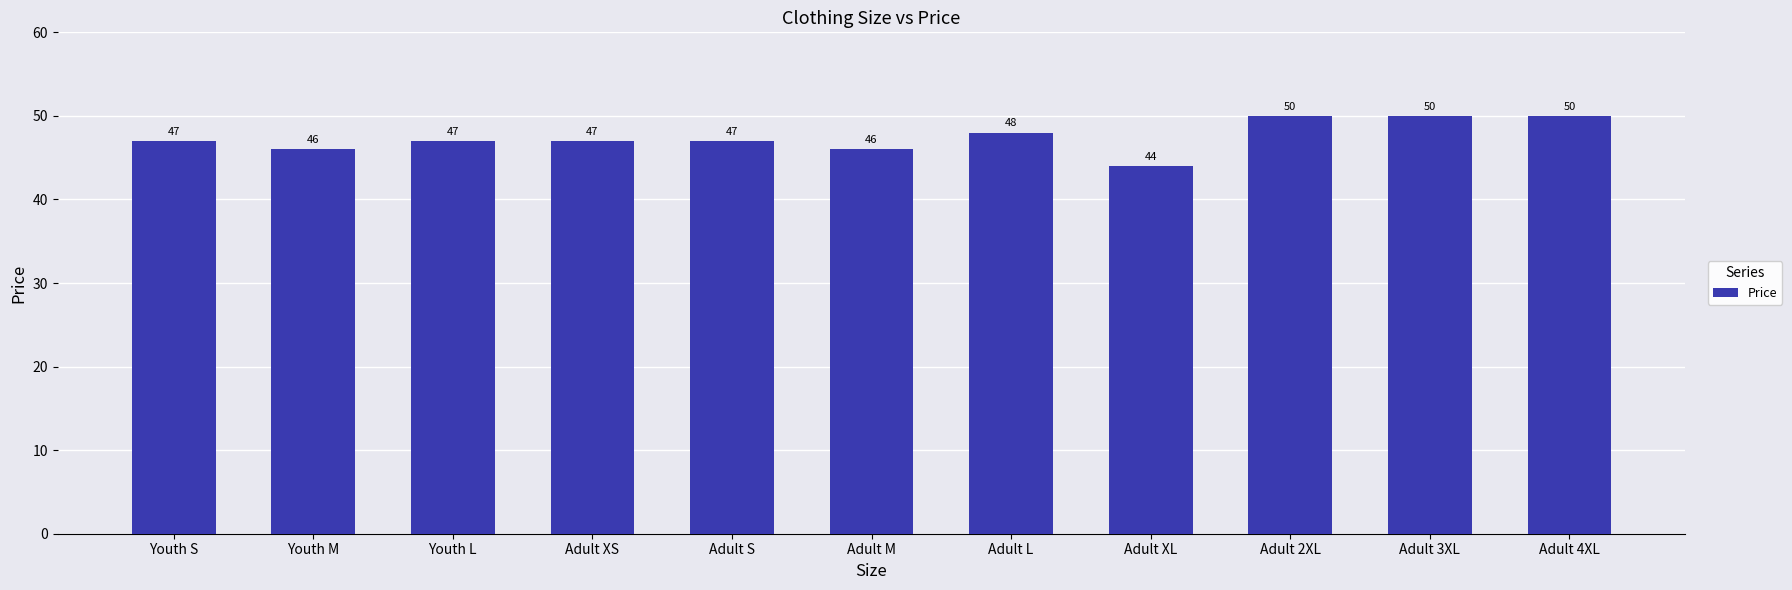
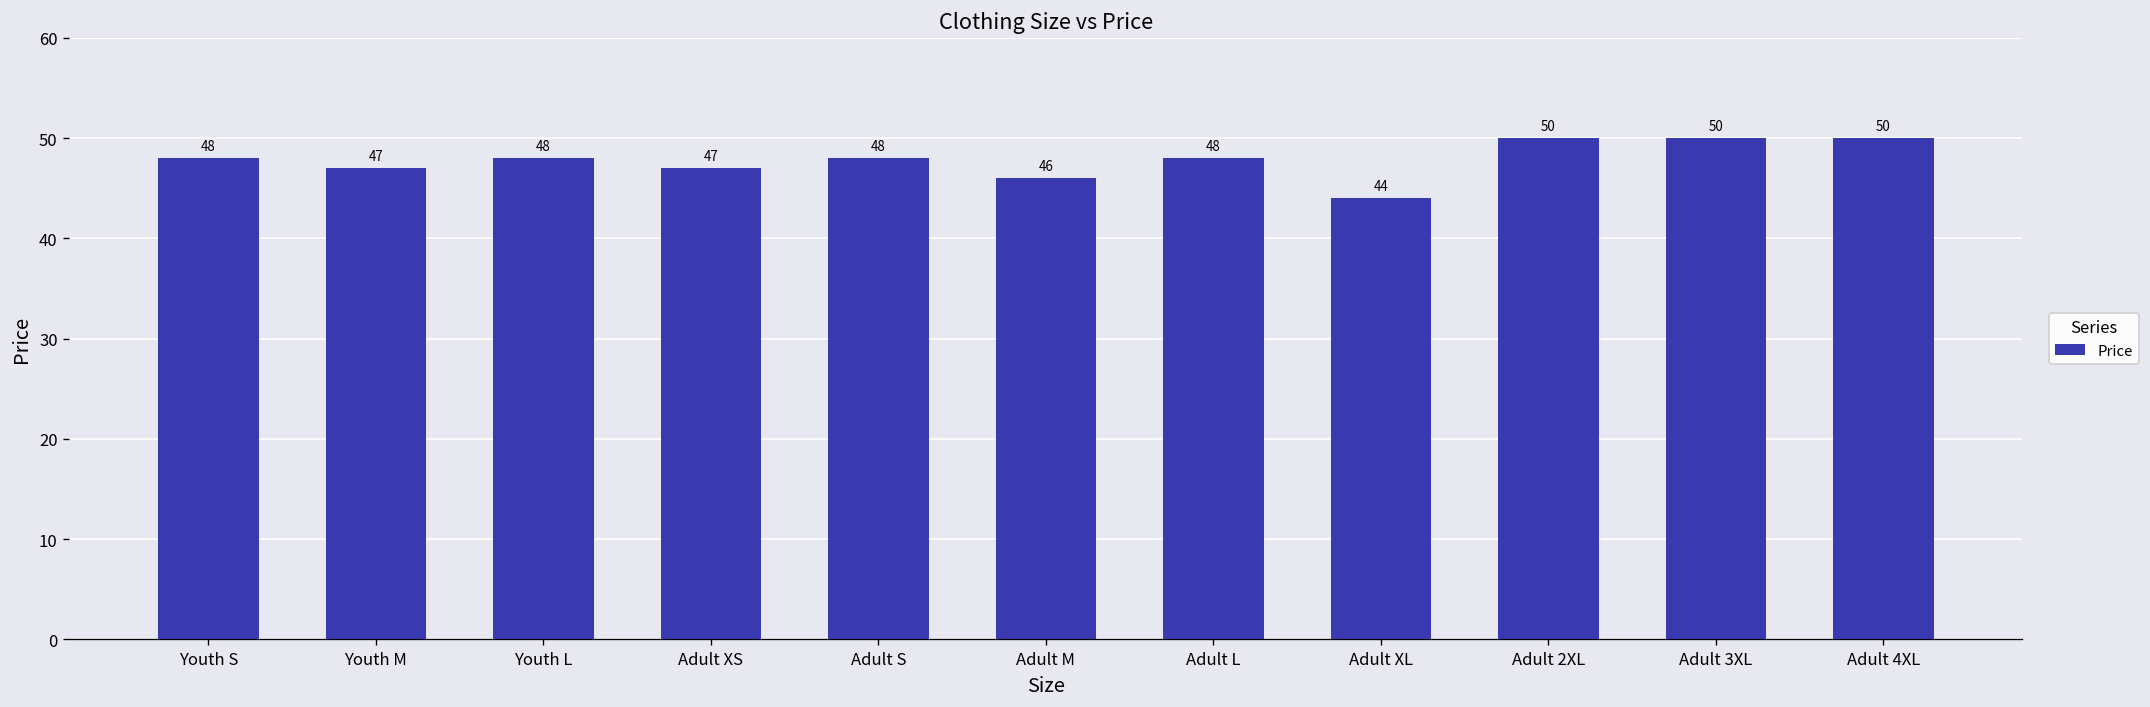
  {
-   "Youth S": 47,
-   "Youth M": 46,
-   "Youth L": 47,
+   "Youth S": 48,
+   "Youth M": 47,
+   "Youth L": 48,
    "Adult XS": 47,
-   "Adult S": 47,
+   "Adult S": 48,
    "Adult M": 46,
    "Adult L": 48,
    "Adult XL": 44,
    "Adult 2XL": 50,
    "Adult 3XL": 50,
    "Adult 4XL": 50
  }
